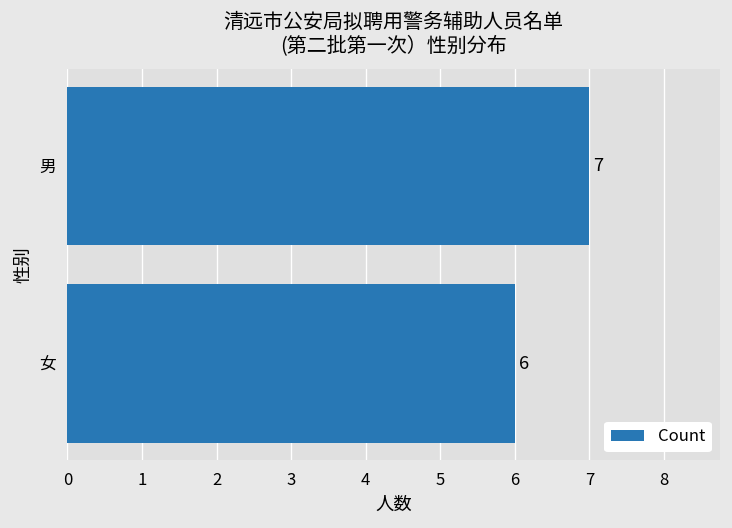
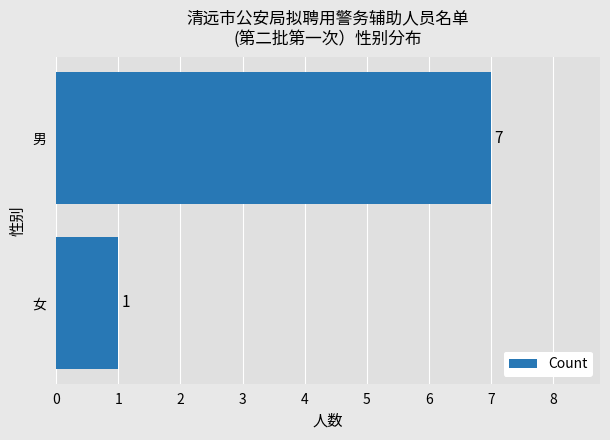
  {
    "男": 7,
-   "女": 6
+   "女": 1
  }
